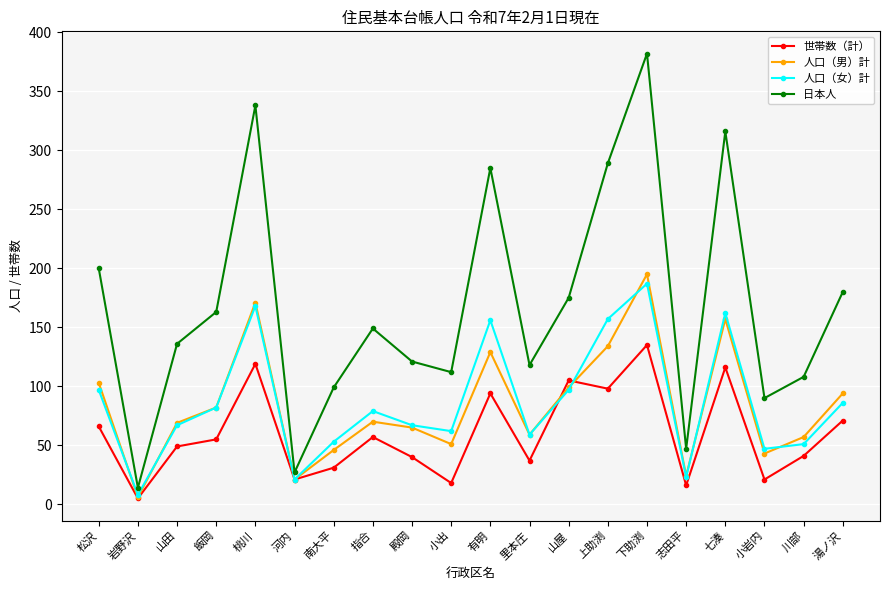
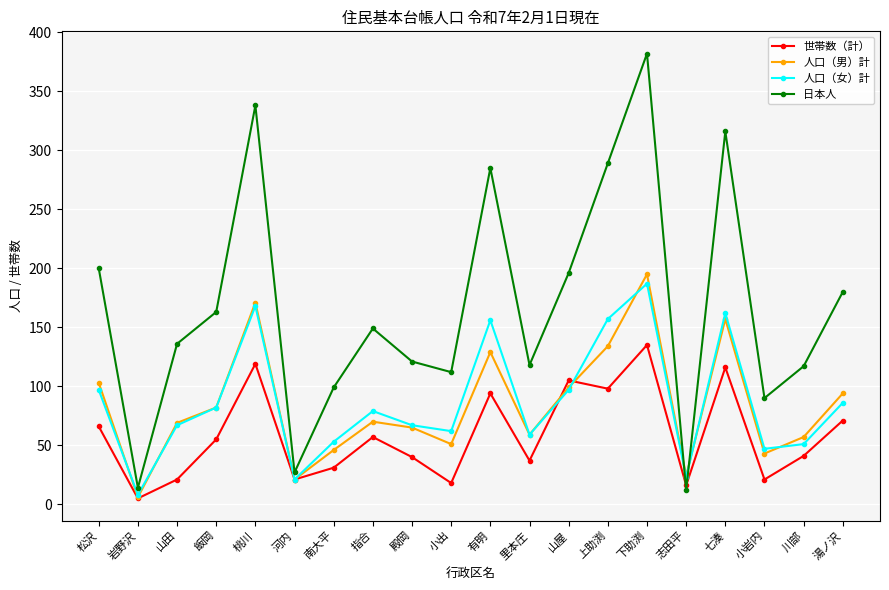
  {
    "世帯数（計）": {
      "松沢": 66,
-     "山田": 49,
+     "山田": 21,
      "飯岡": 55,
      "桃川": 119,
      "南大平": 31,
      "指合": 57,
      "殿岡": 40,
      "小出": 18,
      "有明": 94,
      "里本庄": 37,
      "山屋": 105,
      "上助渕": 98,
      "下助渕": 135,
      "志田平": 16,
      "七湊": 116,
      "小岩内": 21,
      "川部": 41,
      "湯ノ沢": 71
    },
    "人口（男）計": {
      "松沢": 103,
      "桃川": 171,
      "南大平": 46,
      "指合": 70,
      "小出": 51,
      "有明": 129,
      "上助渕": 134,
      "下助渕": 195,
      "七湊": 157,
      "小岩内": 43,
      "川部": 57,
      "湯ノ沢": 94
    },
    "人口（女）計": {
      "松沢": 97,
      "桃川": 168,
      "南大平": 53,
      "指合": 79,
      "小出": 62,
      "有明": 156,
      "上助渕": 157,
      "下助渕": 187,
      "七湊": 162,
      "小岩内": 47,
      "川部": 51,
      "湯ノ沢": 86
    },
    "日本人": {
      "松沢": 200,
      "岩野沢": 14,
      "山田": 136,
      "飯岡": 163,
      "桃川": 338,
      "河内": 27,
      "南大平": 99,
      "指合": 149,
      "殿岡": 121,
      "小出": 112,
      "有明": 285,
      "里本庄": 118,
-     "山屋": 175,
+     "山屋": 196,
      "上助渕": 289,
      "下助渕": 382,
-     "志田平": 47,
+     "志田平": 12,
      "七湊": 316,
      "小岩内": 90,
-     "川部": 108,
+     "川部": 117,
      "湯ノ沢": 180
    }
  }
